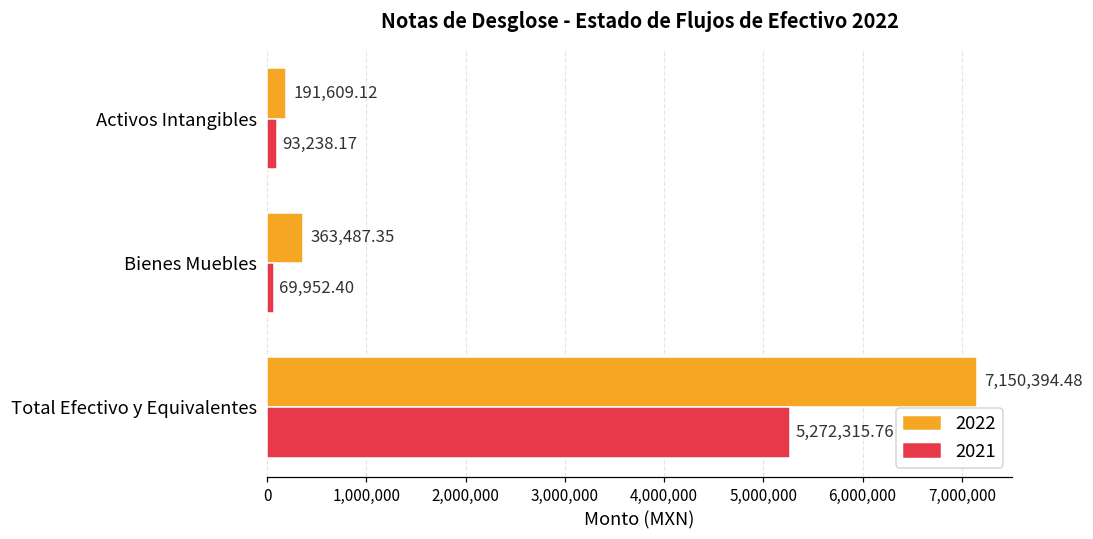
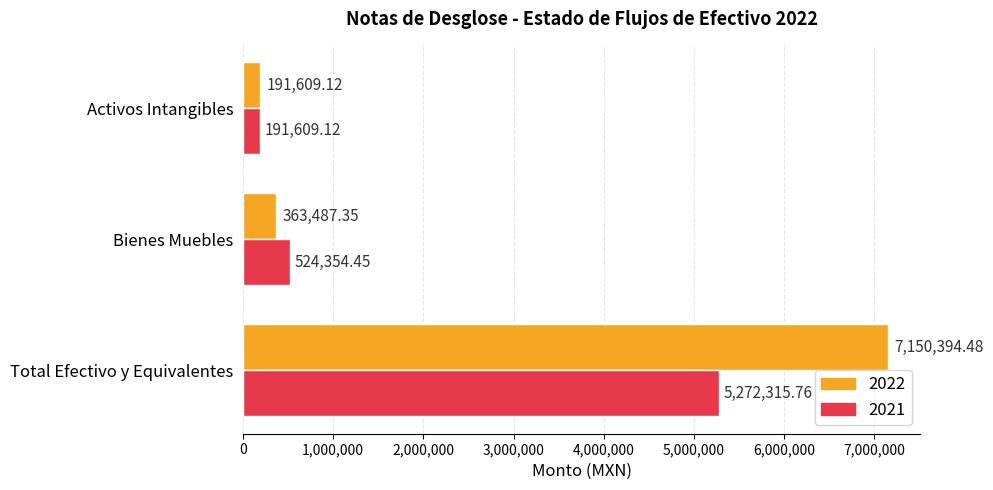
  {
    "2022": {
      "Activos Intangibles": "191,609.12",
      "Bienes Muebles": "363,487.35",
      "Total Efectivo y Equivalentes": "7,150,394.48"
    },
    "2021": {
-     "Activos Intangibles": "93,238.17",
-     "Bienes Muebles": "69,952.40",
+     "Activos Intangibles": "191,609.12",
+     "Bienes Muebles": "524,354.45",
      "Total Efectivo y Equivalentes": "5,272,315.76"
    }
  }
